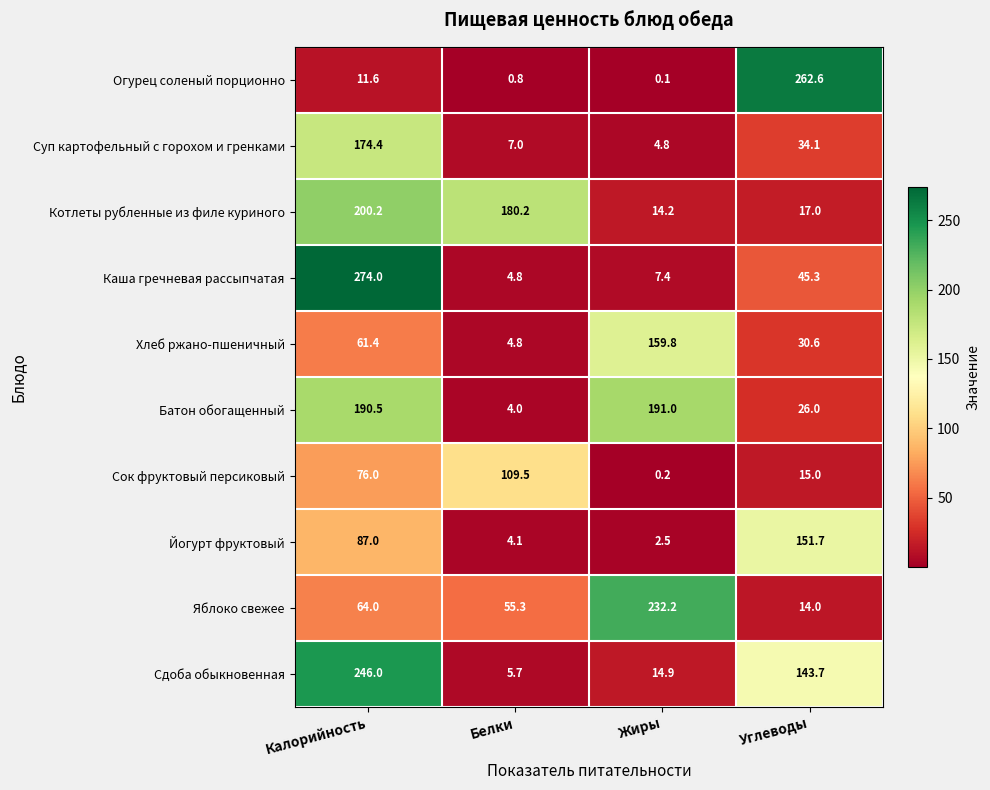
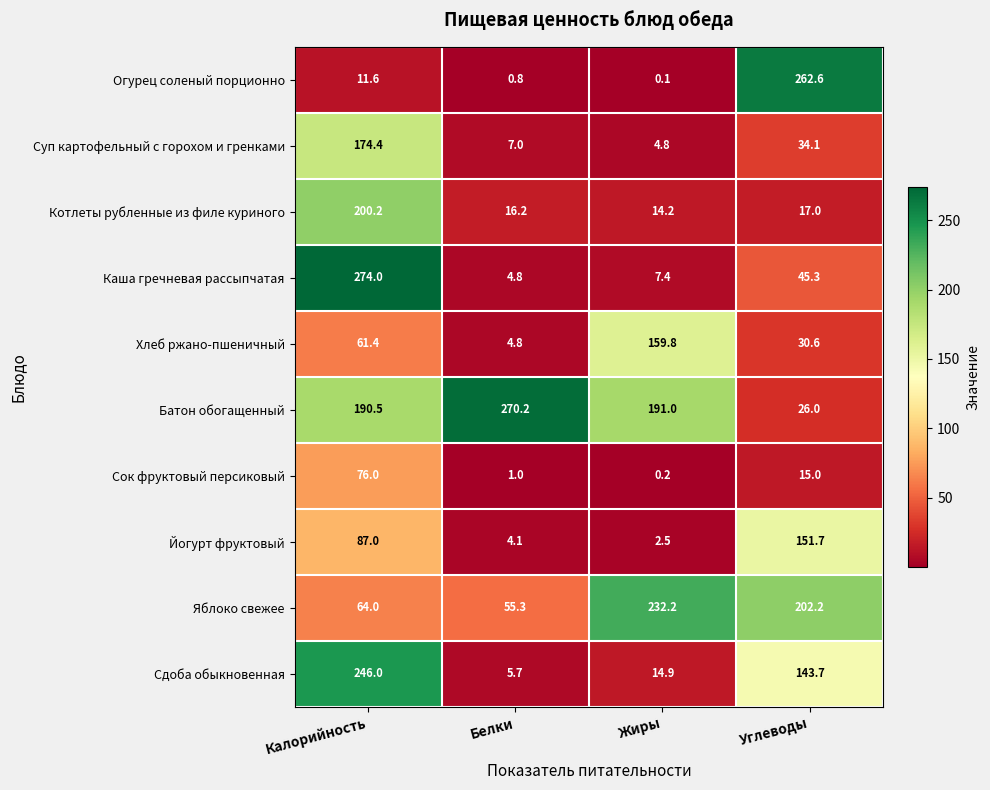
  {
    "Огурец соленый порционно": {
      "Калорийность": 11.6,
      "Белки": 0.8,
      "Жиры": 0.1,
      "Углеводы": 262.6
    },
    "Суп картофельный с горохом и гренками": {
      "Калорийность": 174.4,
      "Белки": 7.0,
      "Жиры": 4.8,
      "Углеводы": 34.1
    },
    "Котлеты рубленные из филе куриного": {
      "Калорийность": 200.2,
-     "Белки": 180.2,
+     "Белки": 16.2,
      "Жиры": 14.2,
      "Углеводы": 17.0
    },
    "Каша гречневая рассыпчатая": {
      "Калорийность": 274.0,
      "Белки": 4.8,
      "Жиры": 7.4,
      "Углеводы": 45.3
    },
    "Хлеб ржано-пшеничный": {
      "Калорийность": 61.4,
      "Белки": 4.8,
      "Жиры": 159.8,
      "Углеводы": 30.6
    },
    "Батон обогащенный": {
      "Калорийность": 190.5,
-     "Белки": 4.0,
+     "Белки": 270.2,
      "Жиры": 191.0,
      "Углеводы": 26.0
    },
    "Сок фруктовый персиковый": {
      "Калорийность": 76.0,
-     "Белки": 109.5,
+     "Белки": 1.0,
      "Жиры": 0.2,
      "Углеводы": 15.0
    },
    "Йогурт фруктовый": {
      "Калорийность": 87.0,
      "Белки": 4.1,
      "Жиры": 2.5,
      "Углеводы": 151.7
    },
    "Яблоко свежее": {
      "Калорийность": 64.0,
      "Белки": 55.3,
      "Жиры": 232.2,
-     "Углеводы": 14.0
+     "Углеводы": 202.2
    },
    "Сдоба обыкновенная": {
      "Калорийность": 246.0,
      "Белки": 5.7,
      "Жиры": 14.9,
      "Углеводы": 143.7
    }
  }
